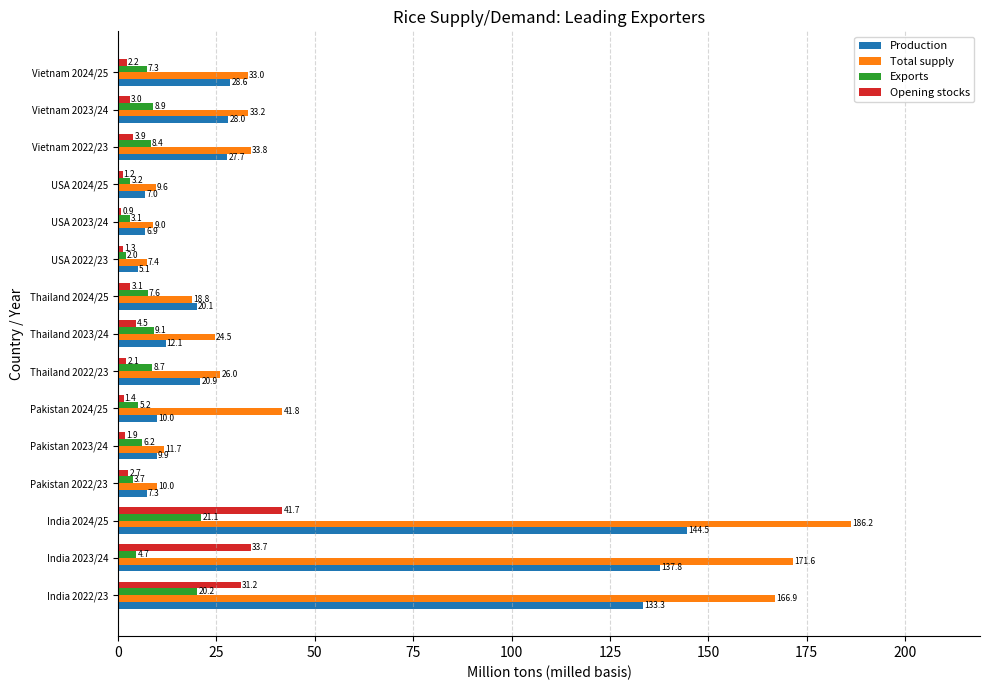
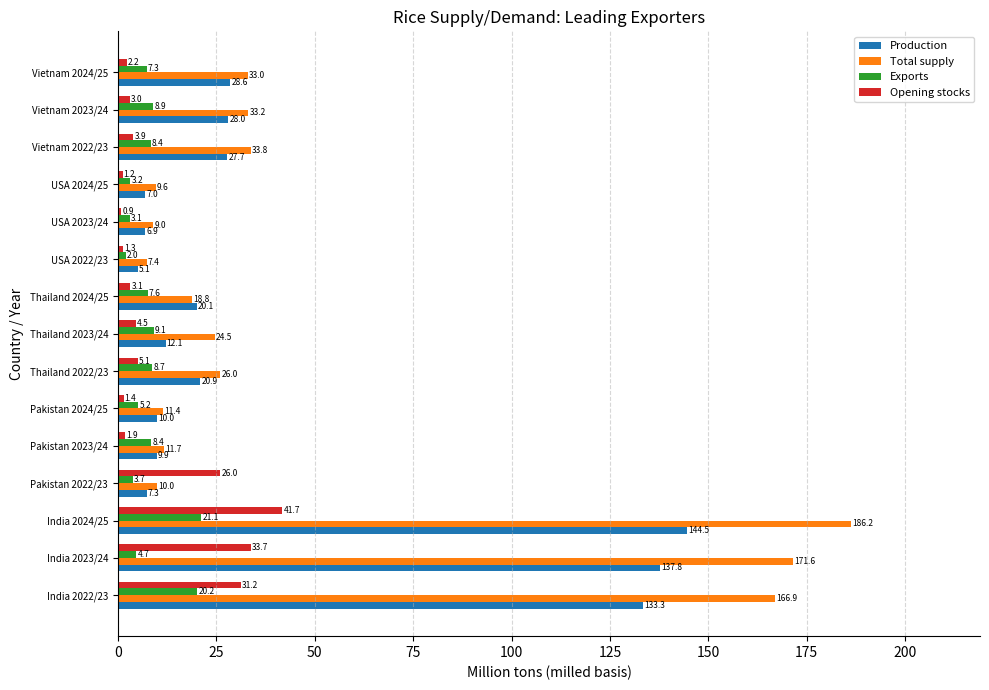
  {
    "Production": {
      "Vietnam 2024/25": 28.6,
      "Vietnam 2023/24": 28.0,
      "Vietnam 2022/23": 27.7,
      "USA 2024/25": 7.0,
      "USA 2023/24": 6.9,
      "USA 2022/23": 5.1,
      "Thailand 2023/24": 12.1,
      "Thailand 2022/23": 20.9,
      "Pakistan 2023/24": 9.9,
      "Pakistan 2022/23": 7.3,
      "India 2024/25": 144.5,
      "India 2023/24": 137.8,
      "India 2022/23": 133.3
    },
    "Total supply": {
      "Vietnam 2024/25": 33.0,
      "Vietnam 2023/24": 33.2,
      "Vietnam 2022/23": 33.8,
      "USA 2024/25": 9.6,
      "USA 2023/24": 9.0,
      "USA 2022/23": 7.4,
      "Thailand 2023/24": 24.5,
      "Thailand 2022/23": 26.0,
-     "Pakistan 2024/25": 41.8,
+     "Pakistan 2024/25": 11.4,
      "Pakistan 2023/24": 11.7,
      "Pakistan 2022/23": 10.0,
      "India 2024/25": 186.2,
      "India 2023/24": 171.6,
      "India 2022/23": 166.9
    },
    "Exports": {
      "Vietnam 2024/25": 7.3,
      "Vietnam 2023/24": 8.9,
      "Vietnam 2022/23": 8.4,
      "USA 2024/25": 3.2,
      "USA 2023/24": 3.1,
      "Thailand 2024/25": 7.6,
      "Thailand 2023/24": 9.1,
      "Thailand 2022/23": 8.7,
      "Pakistan 2024/25": 5.2,
-     "Pakistan 2023/24": 6.2,
+     "Pakistan 2023/24": 8.4,
      "Pakistan 2022/23": 3.7,
      "India 2024/25": 21.1,
      "India 2023/24": 4.7,
      "India 2022/23": 20.2
    },
    "Opening stocks": {
      "Vietnam 2024/25": 2.2,
      "Vietnam 2023/24": 3.0,
      "Vietnam 2022/23": 3.9,
      "USA 2024/25": 1.2,
      "USA 2023/24": 0.9,
      "Thailand 2024/25": 3.1,
      "Thailand 2023/24": 4.5,
-     "Thailand 2022/23": 2.1,
+     "Thailand 2022/23": 5.1,
      "Pakistan 2024/25": 1.4,
      "Pakistan 2023/24": 1.9,
-     "Pakistan 2022/23": 2.7,
+     "Pakistan 2022/23": 26.0,
      "India 2024/25": 41.7,
      "India 2023/24": 33.7,
      "India 2022/23": 31.2
    }
  }
